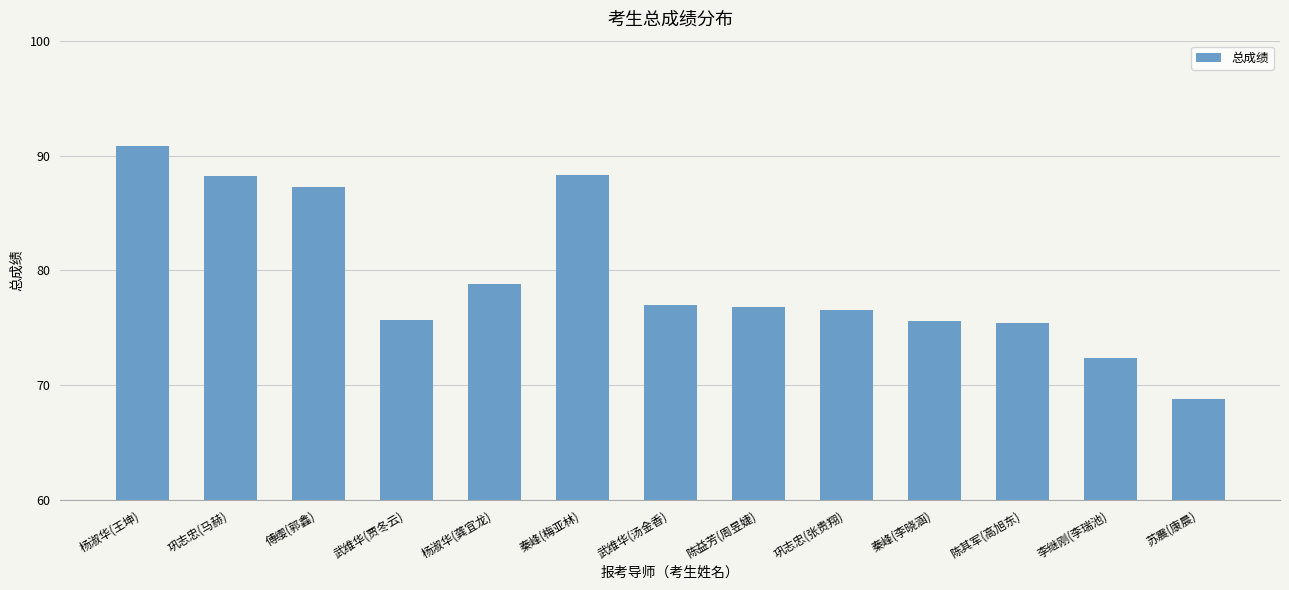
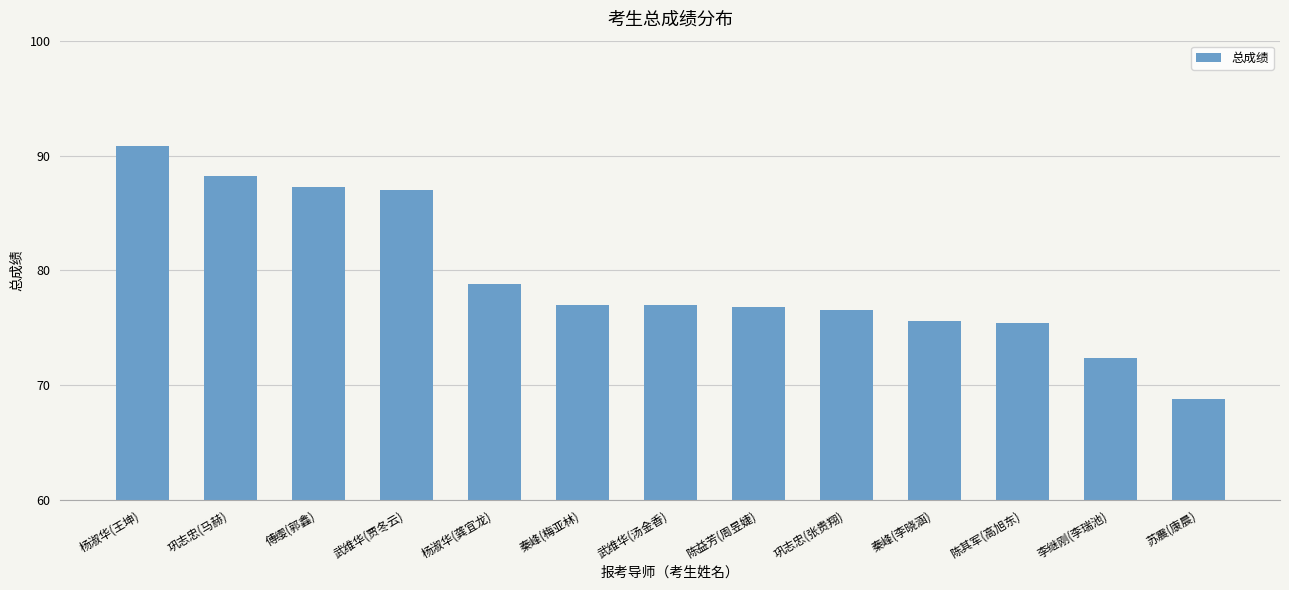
  {
    "杨淑华(王坤)": 90.8,
    "巩志忠(马赫)": 88.2,
    "傅缨(郭鑫)": 87.3,
-   "武维华(贾冬云)": 75.7,
+   "武维华(贾冬云)": 87.0,
    "杨淑华(龚宜龙)": 78.8,
-   "秦峰(梅亚林)": 88.3,
+   "秦峰(梅亚林)": 77.0,
    "武维华(汤金香)": 77.0,
    "陈益芳(周昱婕)": 76.8,
    "巩志忠(张贵翔)": 76.6,
    "秦峰(李晓涵)": 75.6,
    "陈其军(高旭东)": 75.4,
    "李继刚(李瑞池)": 72.4,
    "苏震(康晨)": 68.8
  }
